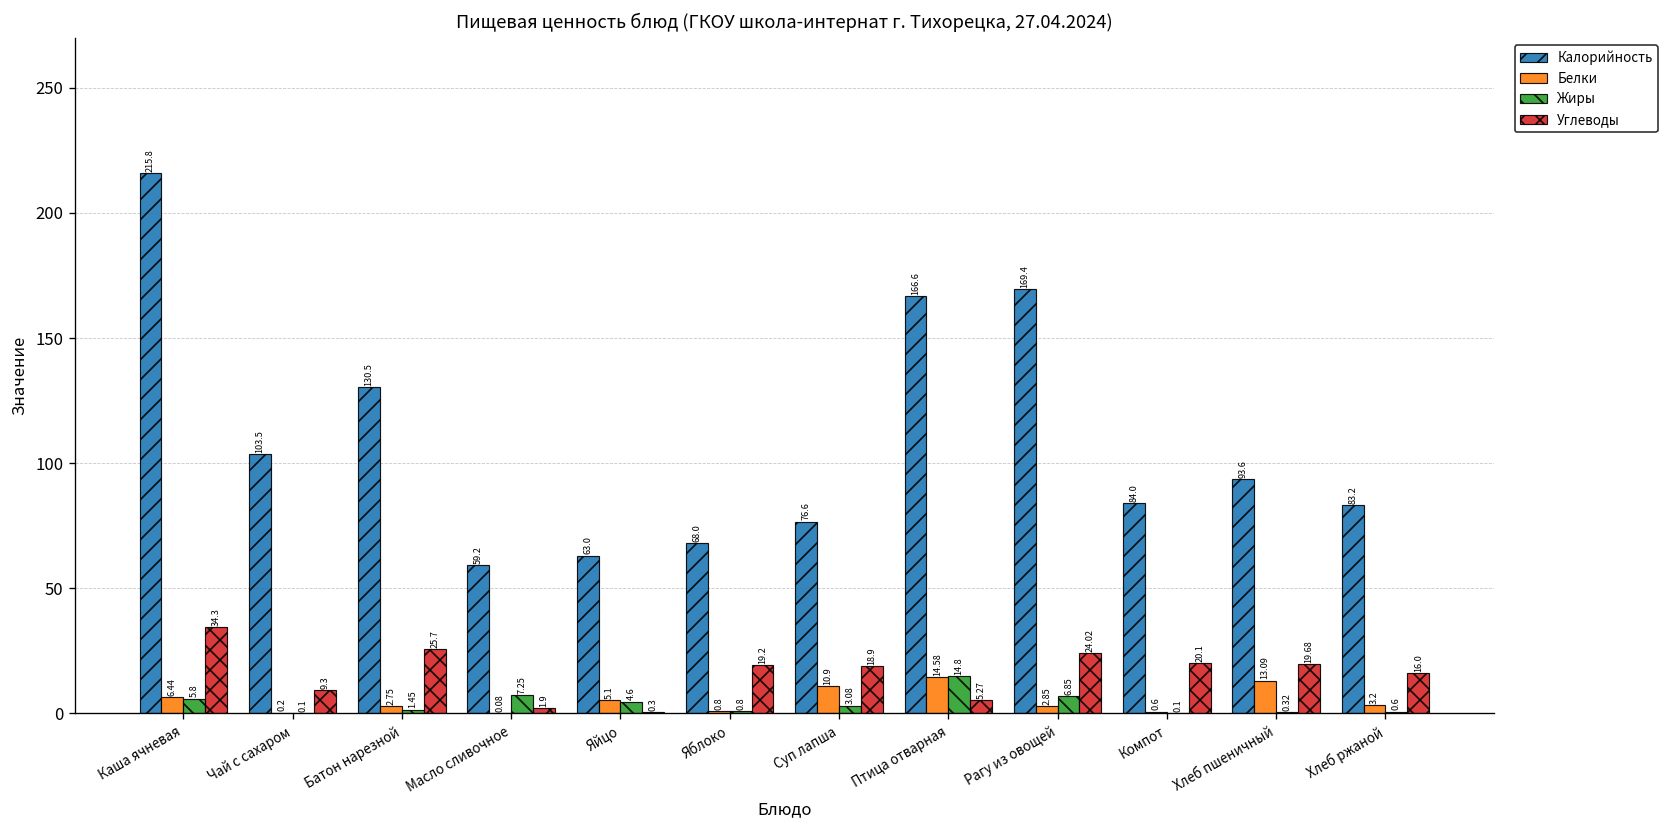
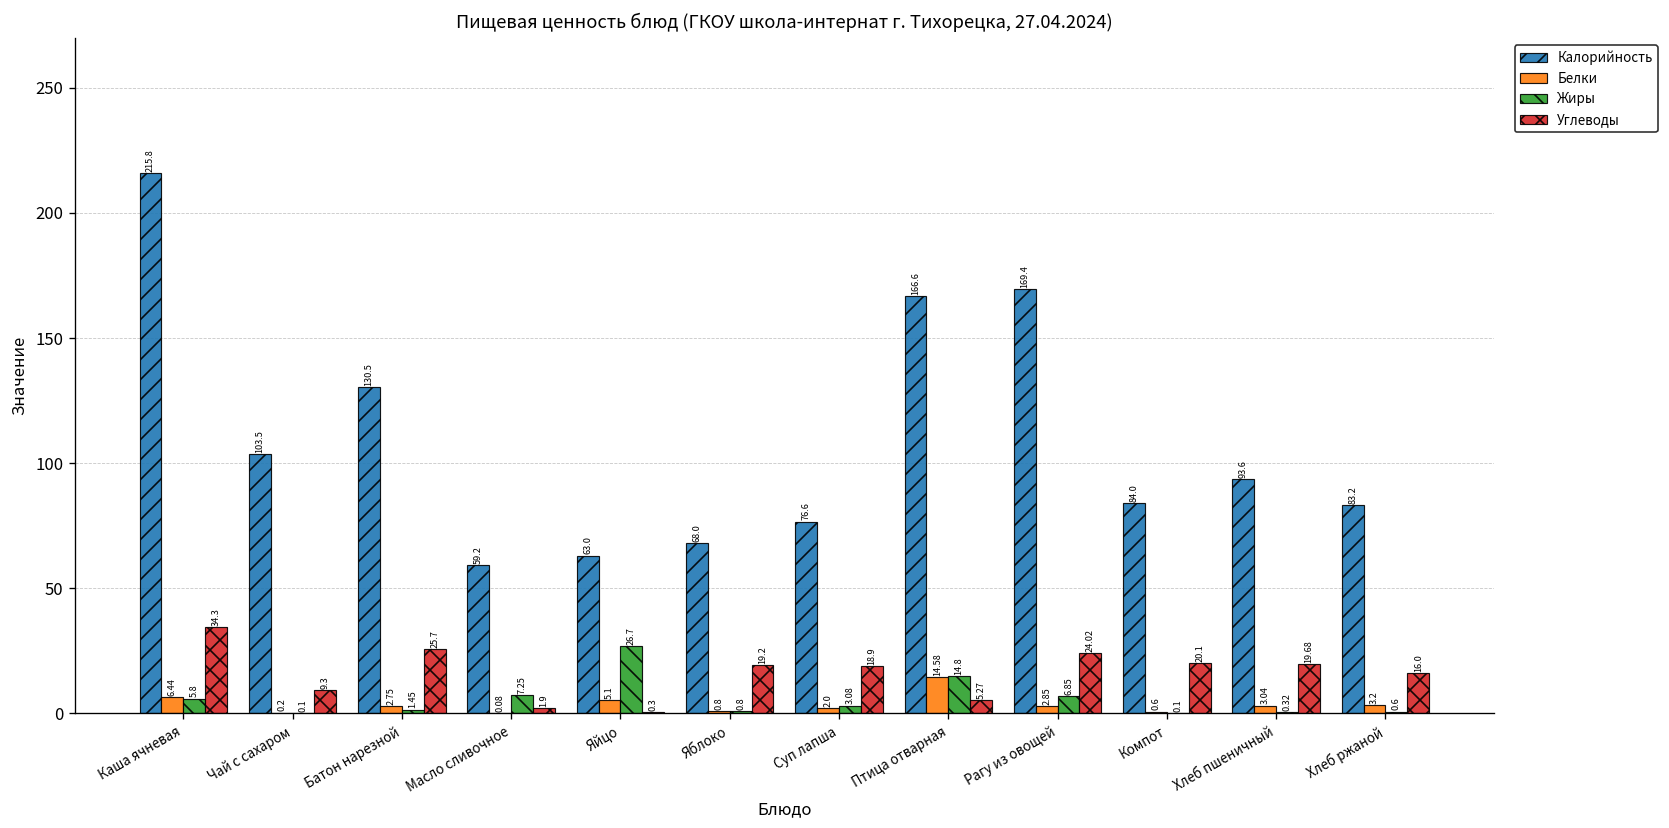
  {
    "Калорийность": {
      "Каша ячневая": 215.8,
      "Чай с сахаром": 103.5,
      "Батон нарезной": 130.5,
      "Масло сливочное": 59.2,
      "Яйцо": 63.0,
      "Яблоко": 68.0,
      "Суп лапша": 76.6,
      "Птица отварная": 166.6,
      "Рагу из овощей": 169.4,
      "Компот": 84.0,
      "Хлеб пшеничный": 93.6,
      "Хлеб ржаной": 83.2
    },
    "Белки": {
      "Каша ячневая": 6.44,
      "Чай с сахаром": 0.2,
      "Батон нарезной": 2.75,
      "Масло сливочное": 0.08,
      "Яйцо": 5.1,
      "Яблоко": 0.8,
-     "Суп лапша": 10.9,
+     "Суп лапша": 2.0,
      "Птица отварная": 14.58,
      "Рагу из овощей": 2.85,
      "Компот": 0.6,
-     "Хлеб пшеничный": 13.09,
+     "Хлеб пшеничный": 3.04,
      "Хлеб ржаной": 3.2
    },
    "Жиры": {
      "Каша ячневая": 5.8,
      "Чай с сахаром": 0.1,
      "Батон нарезной": 1.45,
      "Масло сливочное": 7.25,
-     "Яйцо": 4.6,
+     "Яйцо": 26.7,
      "Яблоко": 0.8,
      "Суп лапша": 3.08,
      "Птица отварная": 14.8,
      "Рагу из овощей": 6.85,
      "Компот": 0.1,
      "Хлеб пшеничный": 0.32,
      "Хлеб ржаной": 0.6
    },
    "Углеводы": {
      "Каша ячневая": 34.3,
      "Чай с сахаром": 9.3,
      "Батон нарезной": 25.7,
      "Масло сливочное": 1.9,
      "Яйцо": 0.3,
      "Яблоко": 19.2,
      "Суп лапша": 18.9,
      "Птица отварная": 5.27,
      "Рагу из овощей": 24.02,
      "Компот": 20.1,
      "Хлеб пшеничный": 19.68,
      "Хлеб ржаной": 16.0
    }
  }
